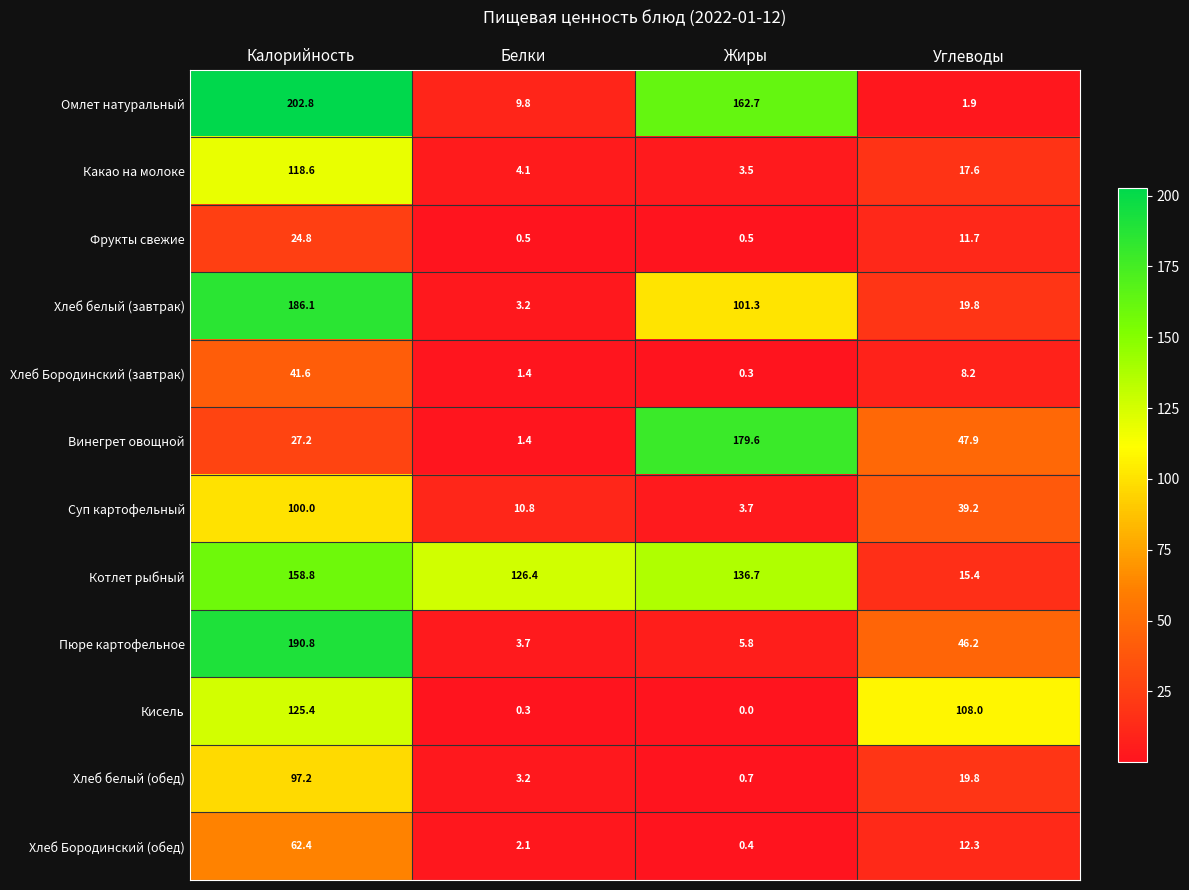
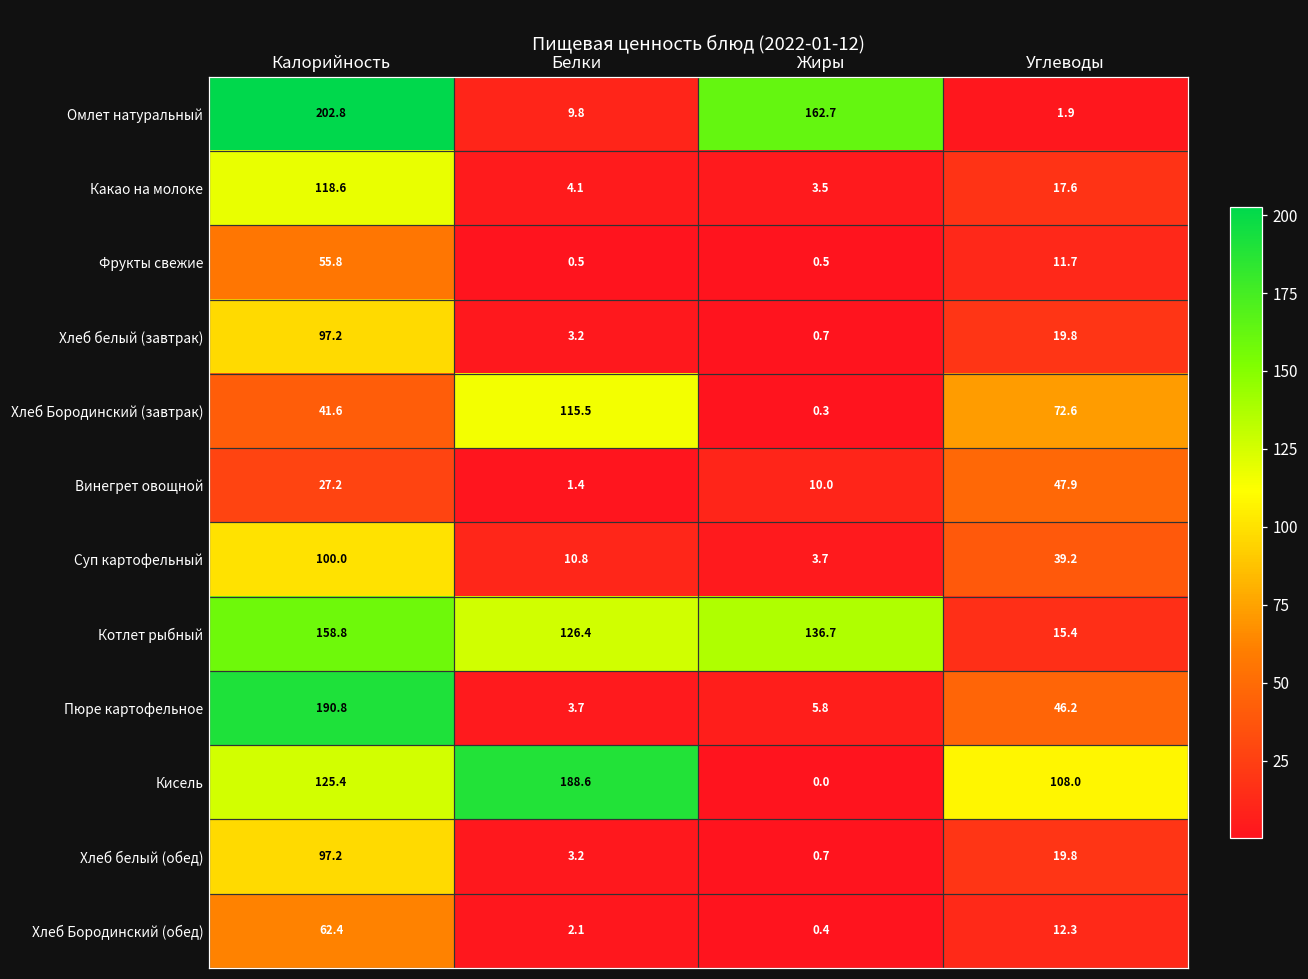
  {
    "Омлет натуральный": {
      "Калорийность": 202.8,
      "Белки": 9.8,
      "Жиры": 162.7,
      "Углеводы": 1.9
    },
    "Какао на молоке": {
      "Калорийность": 118.6,
      "Белки": 4.1,
      "Жиры": 3.5,
      "Углеводы": 17.6
    },
    "Фрукты свежие": {
-     "Калорийность": 24.8,
+     "Калорийность": 55.8,
      "Белки": 0.5,
      "Жиры": 0.5,
      "Углеводы": 11.7
    },
    "Хлеб белый (завтрак)": {
-     "Калорийность": 186.1,
+     "Калорийность": 97.2,
      "Белки": 3.2,
-     "Жиры": 101.3,
+     "Жиры": 0.7,
      "Углеводы": 19.8
    },
    "Хлеб Бородинский (завтрак)": {
      "Калорийность": 41.6,
-     "Белки": 1.4,
+     "Белки": 115.5,
      "Жиры": 0.3,
-     "Углеводы": 8.2
+     "Углеводы": 72.6
    },
    "Винегрет овощной": {
      "Калорийность": 27.2,
      "Белки": 1.4,
-     "Жиры": 179.6,
+     "Жиры": 10.0,
      "Углеводы": 47.9
    },
    "Суп картофельный": {
      "Калорийность": 100.0,
      "Белки": 10.8,
      "Жиры": 3.7,
      "Углеводы": 39.2
    },
    "Котлет рыбный": {
      "Калорийность": 158.8,
      "Белки": 126.4,
      "Жиры": 136.7,
      "Углеводы": 15.4
    },
    "Пюре картофельное": {
      "Калорийность": 190.8,
      "Белки": 3.7,
      "Жиры": 5.8,
      "Углеводы": 46.2
    },
    "Кисель": {
      "Калорийность": 125.4,
-     "Белки": 0.3,
+     "Белки": 188.6,
      "Жиры": 0.0,
      "Углеводы": 108.0
    },
    "Хлеб белый (обед)": {
      "Калорийность": 97.2,
      "Белки": 3.2,
      "Жиры": 0.7,
      "Углеводы": 19.8
    },
    "Хлеб Бородинский (обед)": {
      "Калорийность": 62.4,
      "Белки": 2.1,
      "Жиры": 0.4,
      "Углеводы": 12.3
    }
  }
